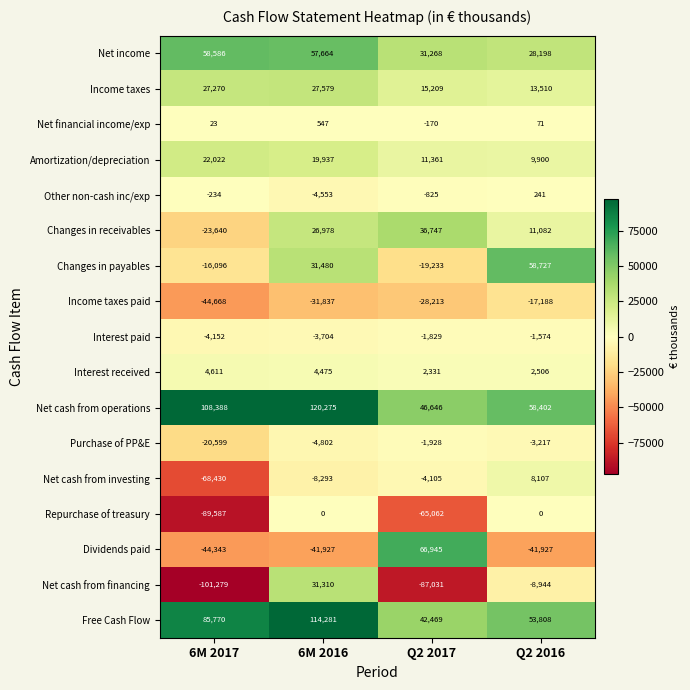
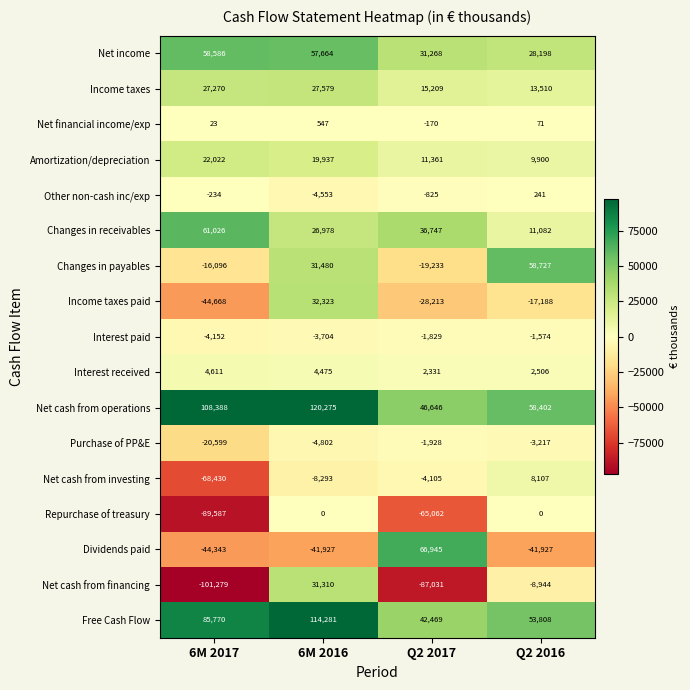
  {
    "Net income": {
      "6M 2017": "58,586",
      "6M 2016": "57,664",
      "Q2 2017": "31,268",
      "Q2 2016": "28,198"
    },
    "Income taxes": {
      "6M 2017": "27,270",
      "6M 2016": "27,579",
      "Q2 2017": "15,209",
      "Q2 2016": "13,510"
    },
    "Net financial income/exp": {
      "6M 2017": "23",
      "6M 2016": "547",
      "Q2 2017": "-170",
      "Q2 2016": "71"
    },
    "Amortization/depreciation": {
      "6M 2017": "22,022",
      "6M 2016": "19,937",
      "Q2 2017": "11,361",
      "Q2 2016": "9,900"
    },
    "Other non-cash inc/exp": {
      "6M 2017": "-234",
      "6M 2016": "-4,553",
      "Q2 2017": "-825",
      "Q2 2016": "241"
    },
    "Changes in receivables": {
-     "6M 2017": "-23,640",
+     "6M 2017": "61,026",
      "6M 2016": "26,978",
      "Q2 2017": "36,747",
      "Q2 2016": "11,082"
    },
    "Changes in payables": {
      "6M 2017": "-16,096",
      "6M 2016": "31,480",
      "Q2 2017": "-19,233",
      "Q2 2016": "58,727"
    },
    "Income taxes paid": {
      "6M 2017": "-44,668",
-     "6M 2016": "-31,837",
+     "6M 2016": "32,323",
      "Q2 2017": "-28,213",
      "Q2 2016": "-17,188"
    },
    "Interest paid": {
      "6M 2017": "-4,152",
      "6M 2016": "-3,704",
      "Q2 2017": "-1,829",
      "Q2 2016": "-1,574"
    },
    "Interest received": {
      "6M 2017": "4,611",
      "6M 2016": "4,475",
      "Q2 2017": "2,331",
      "Q2 2016": "2,506"
    },
    "Net cash from operations": {
      "6M 2017": "108,388",
      "6M 2016": "120,275",
      "Q2 2017": "46,646",
      "Q2 2016": "58,402"
    },
    "Purchase of PP&E": {
      "6M 2017": "-20,599",
      "6M 2016": "-4,802",
      "Q2 2017": "-1,928",
      "Q2 2016": "-3,217"
    },
    "Net cash from investing": {
      "6M 2017": "-68,430",
      "6M 2016": "-8,293",
      "Q2 2017": "-4,105",
      "Q2 2016": "8,107"
    },
    "Repurchase of treasury": {
      "6M 2017": "-89,587",
      "6M 2016": "0",
      "Q2 2017": "-65,062",
      "Q2 2016": "0"
    },
    "Dividends paid": {
      "6M 2017": "-44,343",
      "6M 2016": "-41,927",
      "Q2 2017": "66,945",
      "Q2 2016": "-41,927"
    },
    "Net cash from financing": {
      "6M 2017": "-101,279",
      "6M 2016": "31,310",
      "Q2 2017": "-87,031",
      "Q2 2016": "-8,944"
    },
    "Free Cash Flow": {
      "6M 2017": "85,770",
      "6M 2016": "114,281",
      "Q2 2017": "42,469",
      "Q2 2016": "53,808"
    }
  }
